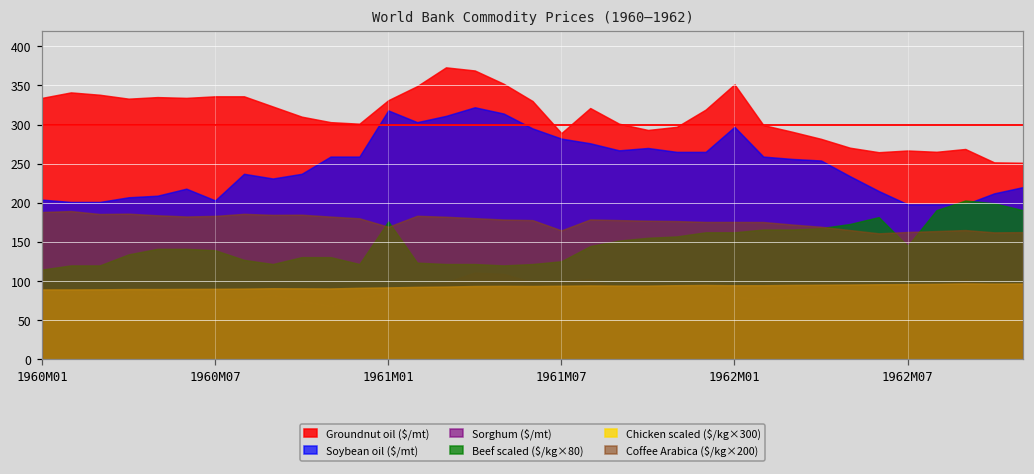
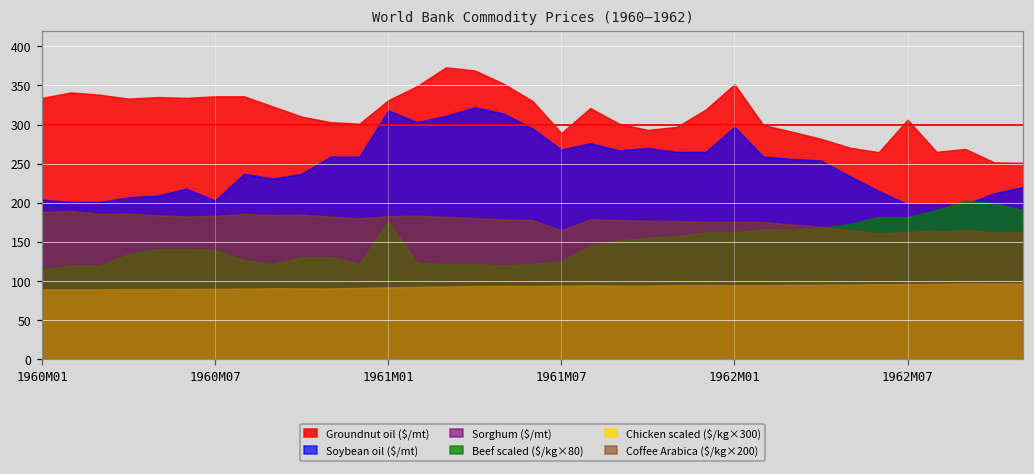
  {
    "Groundnut oil ($/mt)": {
      "1960M01": 330,
      "1960M07": 340,
      "1961M01": 330,
      "1961M07": 290,
      "1962M01": 350,
-     "1962M07": 270
+     "1962M07": 310
    },
    "Soybean oil ($/mt)": {
      "1960M01": 200,
      "1960M07": 200,
      "1961M01": 320,
-     "1961M07": 280,
+     "1961M07": 270,
      "1962M01": 300,
      "1962M07": 200
    },
    "Sorghum ($/mt)": {
      "1960M07": 80,
      "1961M01": 90,
      "1961M07": 100,
      "1962M01": 80,
      "1962M07": 90
    },
    "Beef scaled ($/kg×80)": {
      "1960M01": 110,
      "1960M07": 140,
      "1961M01": 180,
      "1961M07": 130,
      "1962M01": 160,
-     "1962M07": 140
+     "1962M07": 180
    },
    "Chicken scaled ($/kg×300)": {
      "1960M07": 90,
      "1961M01": 90,
      "1961M07": 90,
      "1962M01": 90,
      "1962M07": 100
    },
    "Coffee Arabica ($/kg×200)": {
      "1960M01": 190,
      "1960M07": 180,
-     "1961M01": 170,
+     "1961M01": 180,
      "1961M07": 160,
      "1962M01": 180,
      "1962M07": 160
    }
  }
